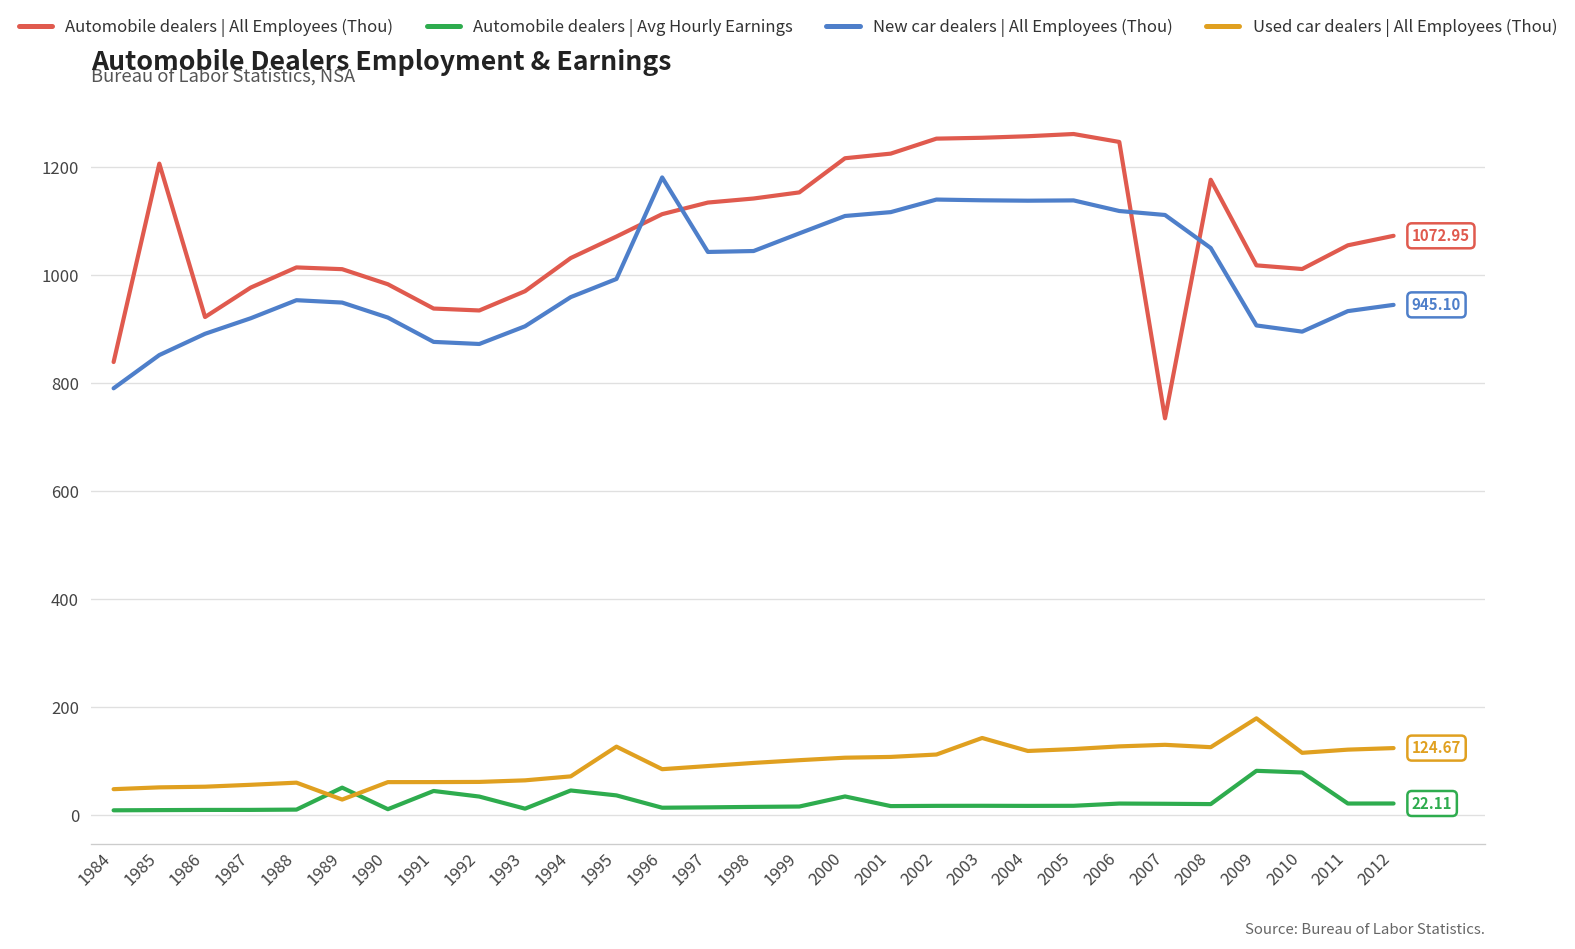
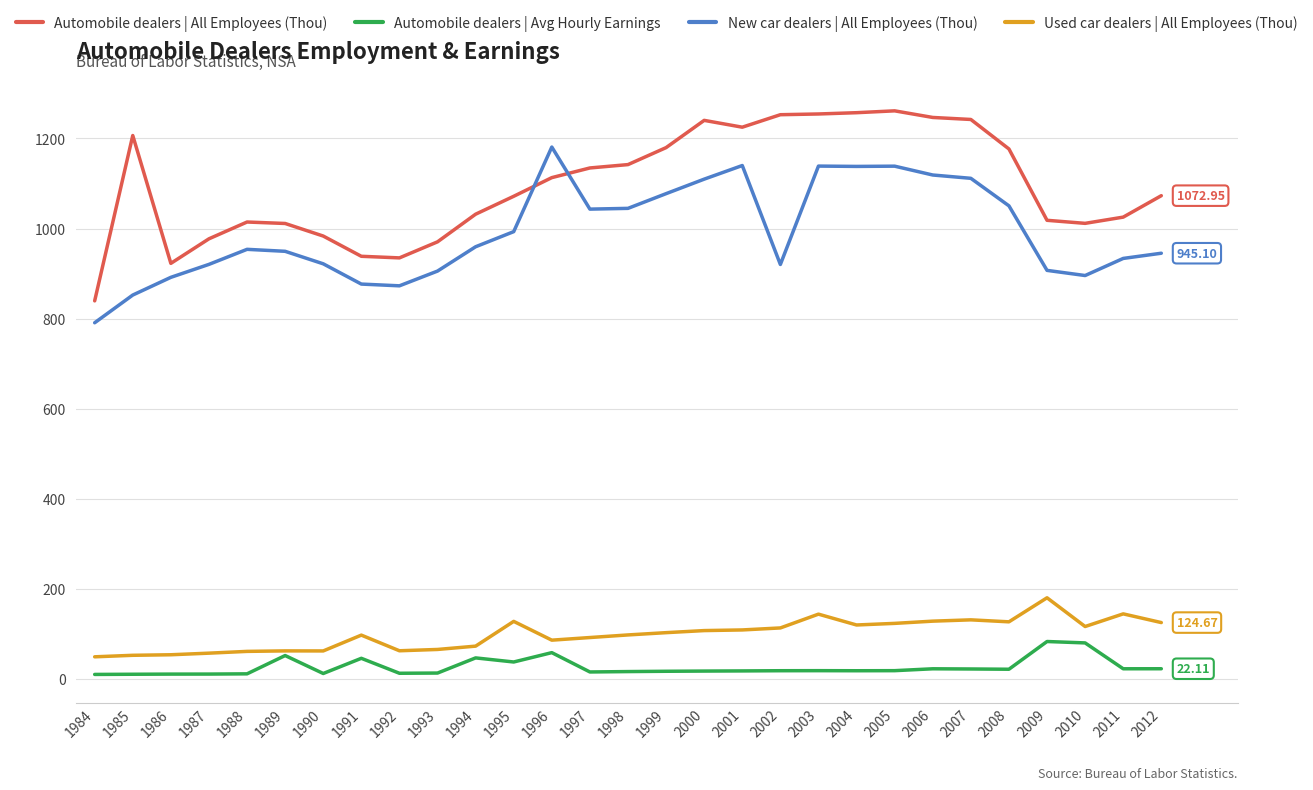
  {
    "Automobile dealers | All Employees (Thou)": {
      "1984": 840,
      "1985": 1210,
      "1986": 920,
      "1987": 980,
      "1988": 1010,
      "1989": 1010,
      "1990": 980,
      "1991": 940,
      "1992": 930,
      "1993": 970,
      "1994": 1030,
      "1995": 1070,
      "1996": 1110,
      "1997": 1130,
      "1998": 1140,
-     "1999": 1150,
-     "2000": 1220,
+     "1999": 1180,
+     "2000": 1240,
      "2001": 1230,
      "2002": 1250,
      "2003": 1250,
      "2004": 1260,
      "2005": 1260,
      "2006": 1250,
-     "2007": 740,
+     "2007": 1240,
      "2008": 1180,
      "2009": 1020,
      "2010": 1010,
-     "2011": 1060
+     "2011": 1030
    },
    "Automobile dealers | Avg Hourly Earnings": {
      "1984": 10,
      "1985": 10,
      "1986": 10,
      "1987": 10,
      "1988": 10,
      "1989": 50,
      "1990": 10,
      "1991": 50,
-     "1992": 30,
+     "1992": 10,
      "1993": 10,
      "1994": 50,
      "1995": 40,
-     "1996": 10,
+     "1996": 60,
      "1997": 10,
      "1998": 20,
      "1999": 20,
-     "2000": 40,
+     "2000": 20,
      "2001": 20,
      "2002": 20,
      "2003": 20,
      "2004": 20,
      "2005": 20,
      "2006": 20,
      "2007": 20,
      "2008": 20,
      "2009": 80,
      "2010": 80,
      "2011": 20
    },
    "New car dealers | All Employees (Thou)": {
      "1984": 790,
      "1985": 850,
      "1986": 890,
      "1987": 920,
      "1988": 950,
      "1989": 950,
      "1990": 920,
      "1991": 880,
      "1992": 870,
      "1993": 910,
      "1994": 960,
      "1995": 990,
      "1996": 1180,
      "1997": 1040,
      "1998": 1040,
      "1999": 1080,
      "2000": 1110,
-     "2001": 1120,
-     "2002": 1140,
+     "2001": 1140,
+     "2002": 920,
      "2003": 1140,
      "2004": 1140,
      "2005": 1140,
      "2006": 1120,
      "2007": 1110,
      "2008": 1050,
      "2009": 910,
      "2010": 900,
      "2011": 930
    },
    "Used car dealers | All Employees (Thou)": {
      "1984": 50,
      "1985": 50,
      "1986": 50,
      "1987": 60,
      "1988": 60,
-     "1989": 30,
+     "1989": 60,
      "1990": 60,
-     "1991": 60,
+     "1991": 100,
      "1992": 60,
      "1993": 60,
      "1994": 70,
      "1995": 130,
      "1996": 90,
      "1997": 90,
      "1998": 100,
      "1999": 100,
      "2000": 110,
      "2001": 110,
      "2002": 110,
      "2003": 140,
      "2004": 120,
      "2005": 120,
      "2006": 130,
      "2007": 130,
      "2008": 130,
      "2009": 180,
      "2010": 120,
-     "2011": 120
+     "2011": 140
    }
  }
